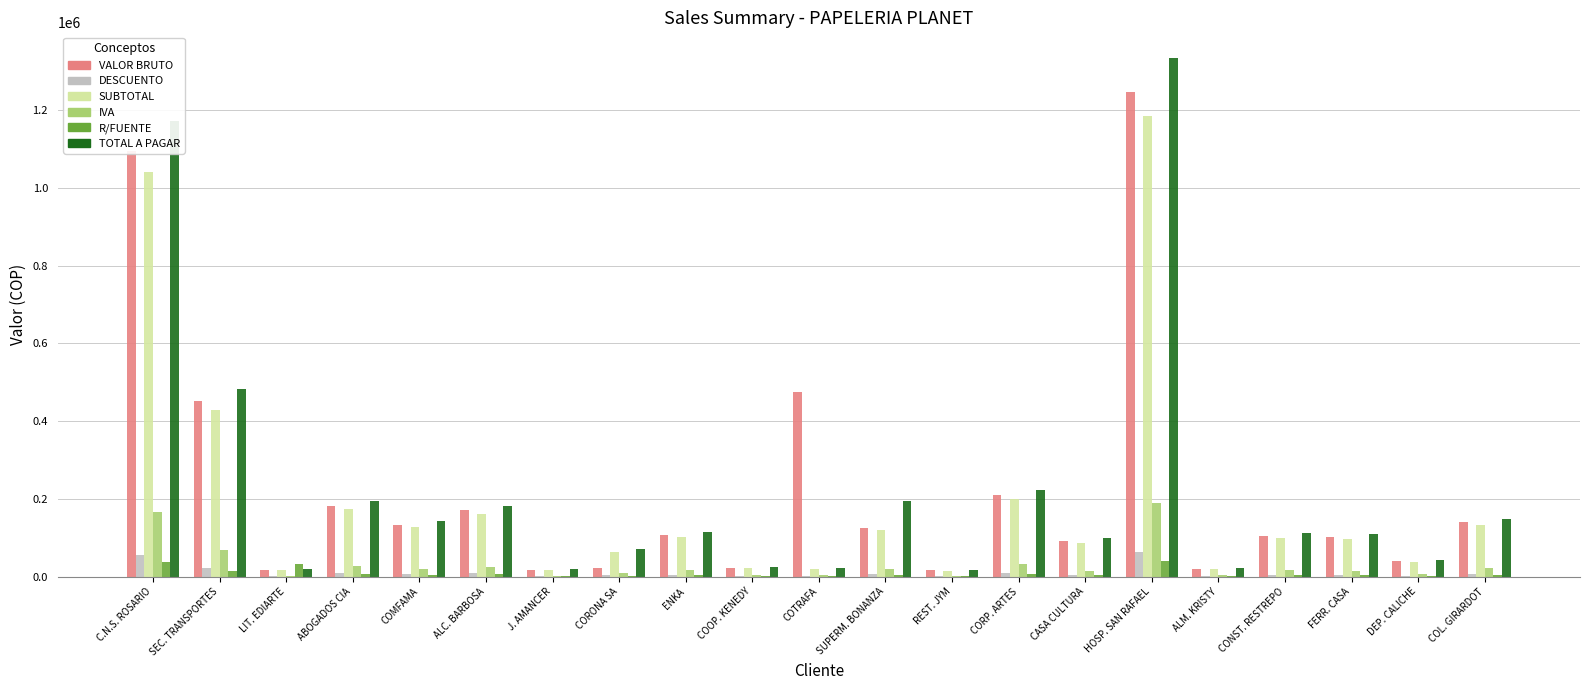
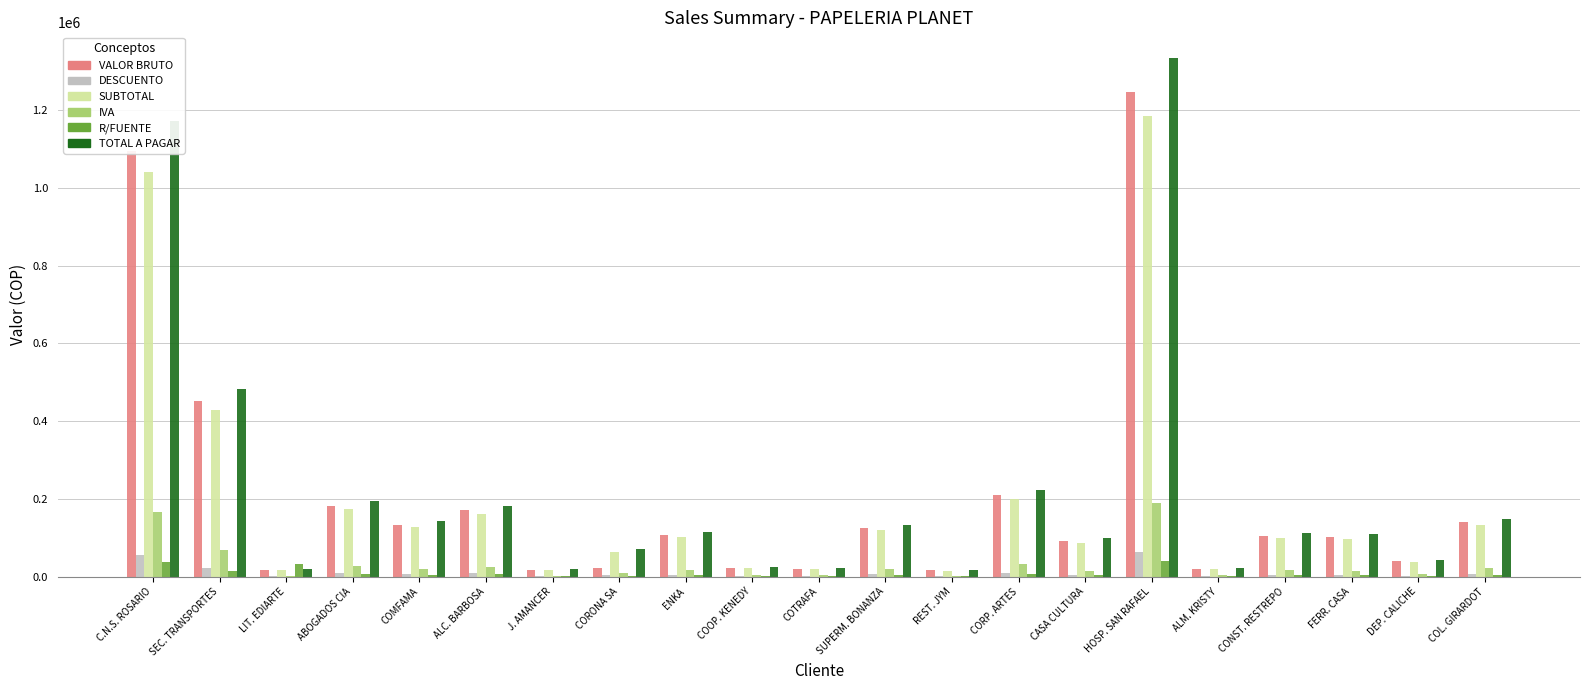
  {
    "VALOR BRUTO": {
      "SEC. TRANSPORTES": 450000,
      "LIT. EDIARTE": 20000,
      "ABOGADOS CIA": 180000,
      "COMFAMA": 130000,
      "ALC. BARBOSA": 170000,
      "J. AMANCER": 20000,
      "CORONA SA": 20000,
      "ENKA": 110000,
      "COOP. KENEDY": 20000,
-     "COTRAFA": 480000,
+     "COTRAFA": 20000,
      "SUPERM. BONANZA": 130000,
      "REST. JYM": 20000,
      "CORP. ARTES": 210000,
      "CASA CULTURA": 90000,
      "HOSP. SAN RAFAEL": 1250000,
      "ALM. KRISTY": 20000,
      "CONST. RESTREPO": 110000,
      "FERR. CASA": 100000,
      "DEP. CALICHE": 40000,
      "COL. GIRARDOT": 140000
    },
    "IVA": {
      "C.N.S. ROSARIO": 170000,
      "SEC. TRANSPORTES": 70000,
      "ABOGADOS CIA": 30000,
      "COMFAMA": 20000,
      "ALC. BARBOSA": 30000,
      "CORONA SA": 10000,
      "ENKA": 20000,
      "SUPERM. BONANZA": 20000,
      "CORP. ARTES": 30000,
      "CASA CULTURA": 10000,
      "HOSP. SAN RAFAEL": 190000,
      "CONST. RESTREPO": 20000,
      "FERR. CASA": 20000,
      "COL. GIRARDOT": 20000
    },
    "R/FUENTE": {
      "C.N.S. ROSARIO": 40000,
      "SEC. TRANSPORTES": 10000,
      "LIT. EDIARTE": 30000,
      "CORP. ARTES": 10000,
      "HOSP. SAN RAFAEL": 40000
    },
    "TOTAL A PAGAR": {
      "SEC. TRANSPORTES": 480000,
      "LIT. EDIARTE": 20000,
      "ABOGADOS CIA": 190000,
      "COMFAMA": 140000,
      "ALC. BARBOSA": 180000,
      "J. AMANCER": 20000,
      "CORONA SA": 70000,
      "ENKA": 120000,
      "COOP. KENEDY": 20000,
      "COTRAFA": 20000,
-     "SUPERM. BONANZA": 190000,
+     "SUPERM. BONANZA": 130000,
      "REST. JYM": 20000,
      "CORP. ARTES": 220000,
      "CASA CULTURA": 100000,
      "HOSP. SAN RAFAEL": 1330000,
      "ALM. KRISTY": 20000,
      "CONST. RESTREPO": 110000,
      "FERR. CASA": 110000,
      "DEP. CALICHE": 40000,
      "COL. GIRARDOT": 150000
    }
  }
